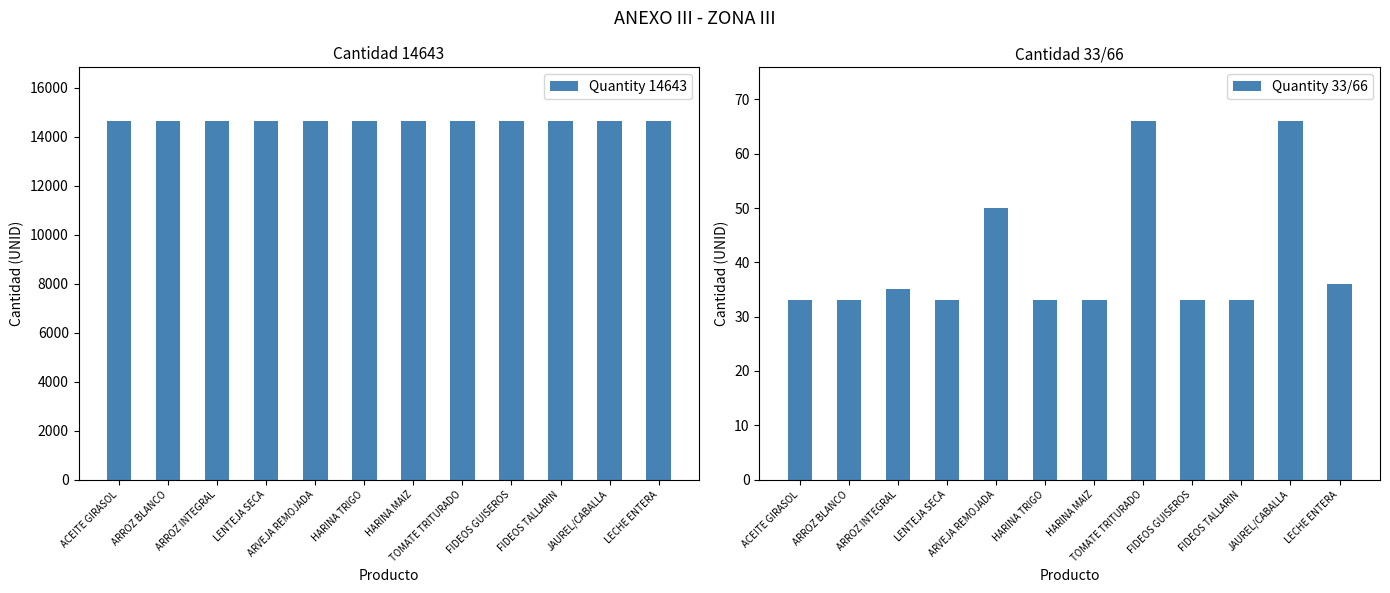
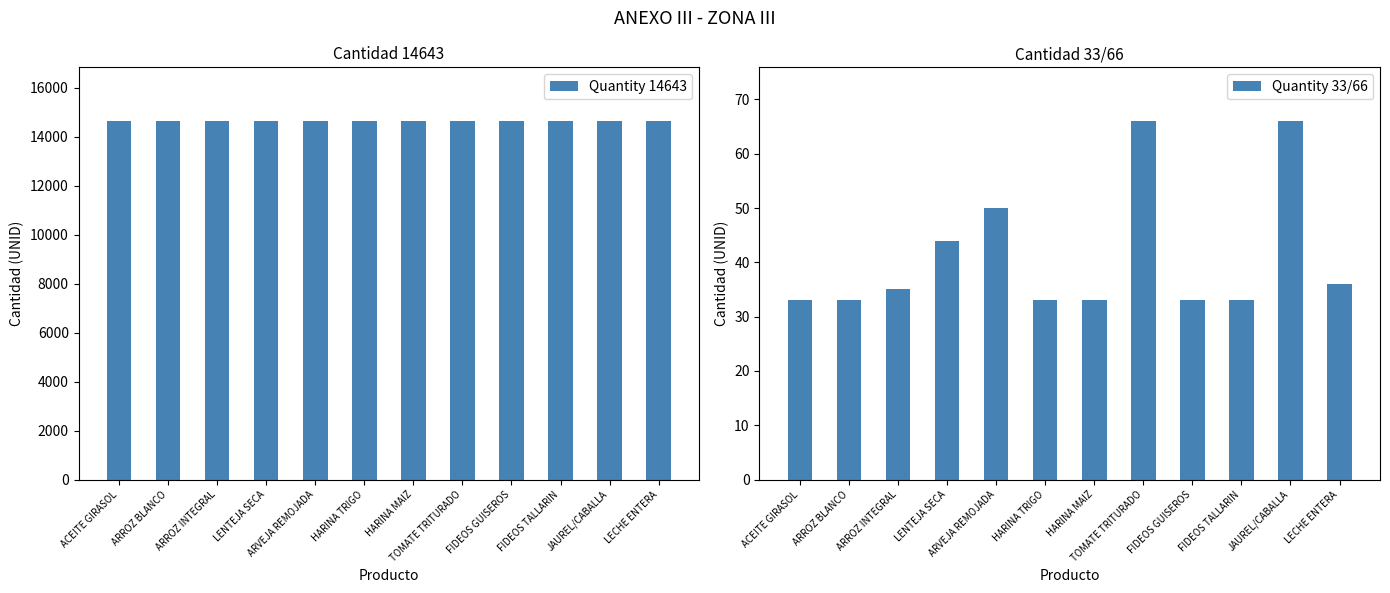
  {
    "Cantidad 14643": {
      "ACEITE GIRASOL": 14600,
      "ARROZ BLANCO": 14600,
      "ARROZ INTEGRAL": 14600,
      "LENTEJA SECA": 14600,
      "ARVEJA REMOJADA": 14600,
      "HARINA TRIGO": 14600,
      "HARINA MAIZ": 14600,
      "TOMATE TRITURADO": 14600,
      "FIDEOS GUISEROS": 14600,
      "FIDEOS TALLARIN": 14600,
      "JAUREL/CABALLA": 14600,
      "LECHE ENTERA": 14600
    },
    "Cantidad 33/66": {
      "ACEITE GIRASOL": 33,
      "ARROZ BLANCO": 33,
      "ARROZ INTEGRAL": 35,
-     "LENTEJA SECA": 33,
+     "LENTEJA SECA": 44,
      "ARVEJA REMOJADA": 50,
      "HARINA TRIGO": 33,
      "HARINA MAIZ": 33,
      "TOMATE TRITURADO": 66,
      "FIDEOS GUISEROS": 33,
      "FIDEOS TALLARIN": 33,
      "JAUREL/CABALLA": 66,
      "LECHE ENTERA": 36
    }
  }
